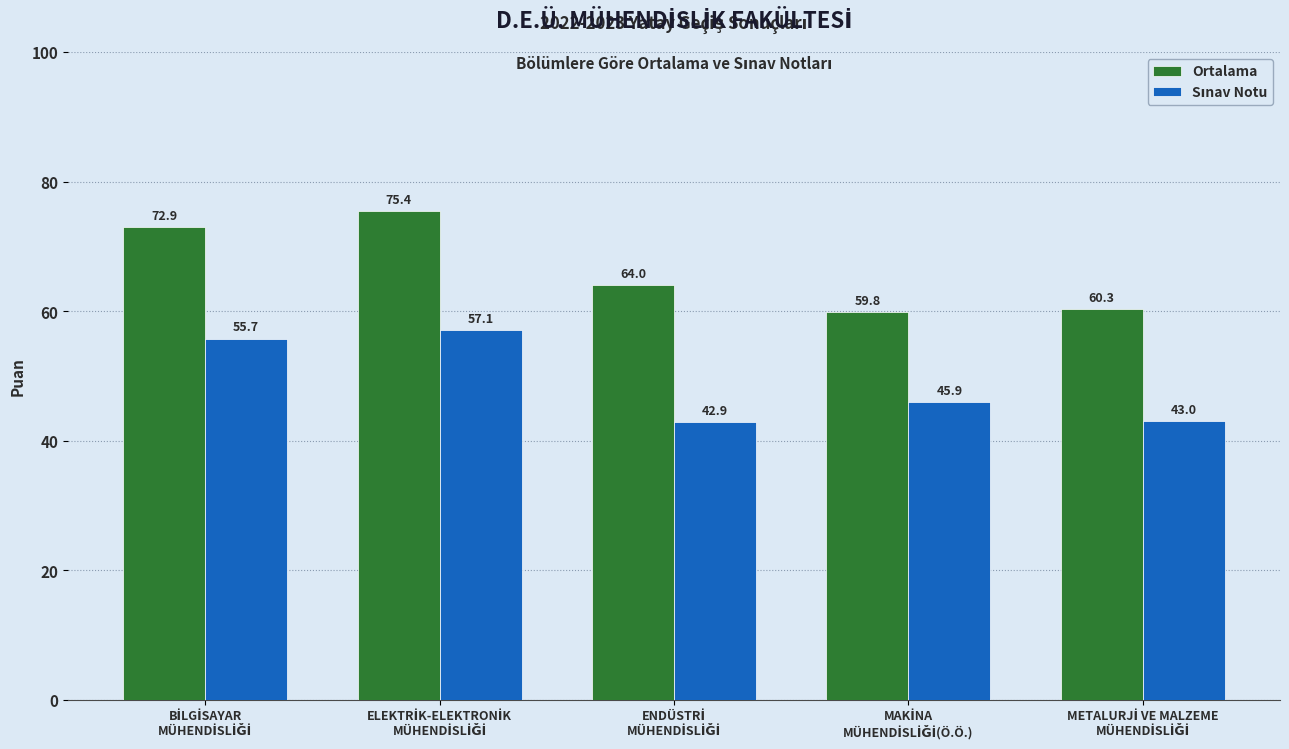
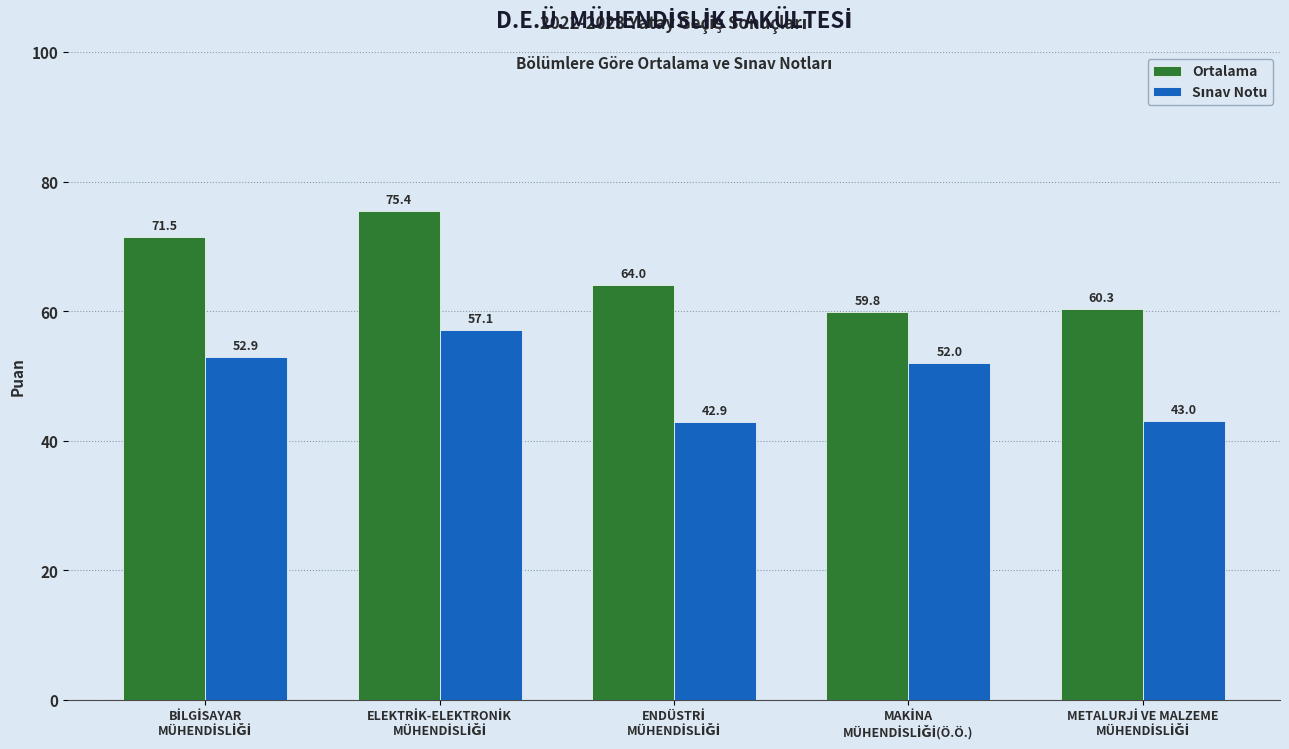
  {
    "Ortalama": {
-     "BİLGİSAYAR MÜHENDİSLİĞİ": 72.9,
+     "BİLGİSAYAR MÜHENDİSLİĞİ": 71.5,
      "ELEKTRİK-ELEKTRONİK MÜHENDİSLİĞİ": 75.4,
      "ENDÜSTRİ MÜHENDİSLİĞİ": 64.0,
      "MAKİNA MÜHENDİSLİĞİ(Ö.Ö.)": 59.8,
      "METALURJİ VE MALZEME MÜHENDİSLİĞİ": 60.3
    },
    "Sınav Notu": {
-     "BİLGİSAYAR MÜHENDİSLİĞİ": 55.7,
+     "BİLGİSAYAR MÜHENDİSLİĞİ": 52.9,
      "ELEKTRİK-ELEKTRONİK MÜHENDİSLİĞİ": 57.1,
      "ENDÜSTRİ MÜHENDİSLİĞİ": 42.9,
-     "MAKİNA MÜHENDİSLİĞİ(Ö.Ö.)": 45.9,
+     "MAKİNA MÜHENDİSLİĞİ(Ö.Ö.)": 52.0,
      "METALURJİ VE MALZEME MÜHENDİSLİĞİ": 43.0
    }
  }
